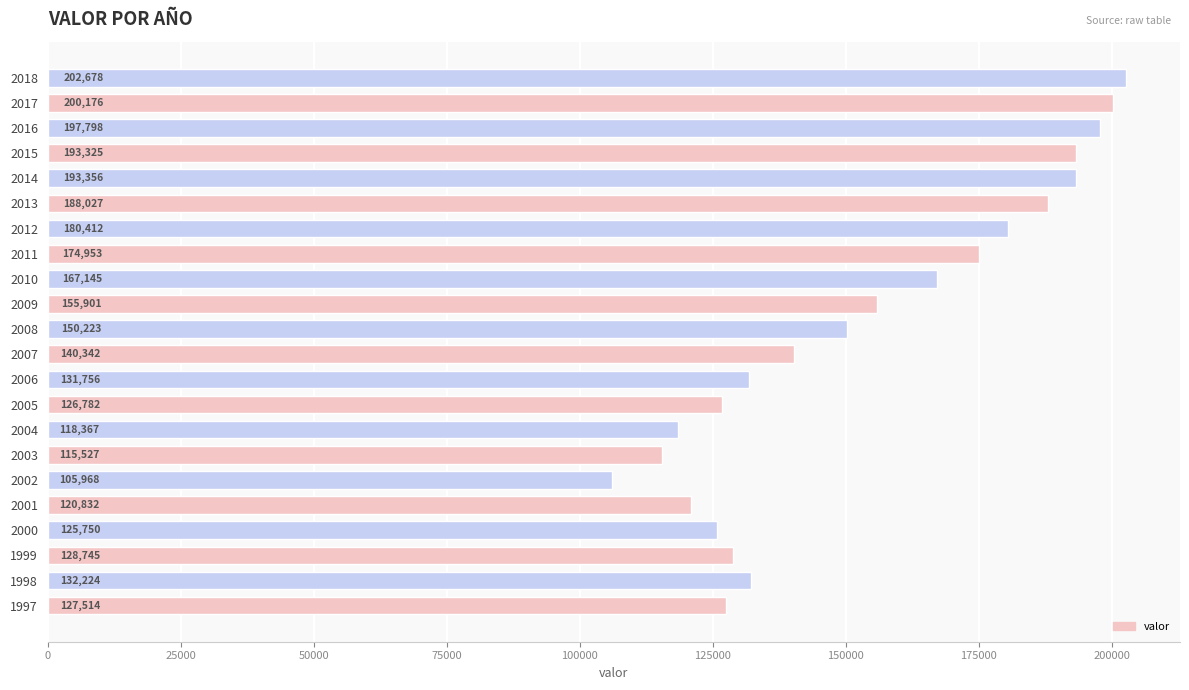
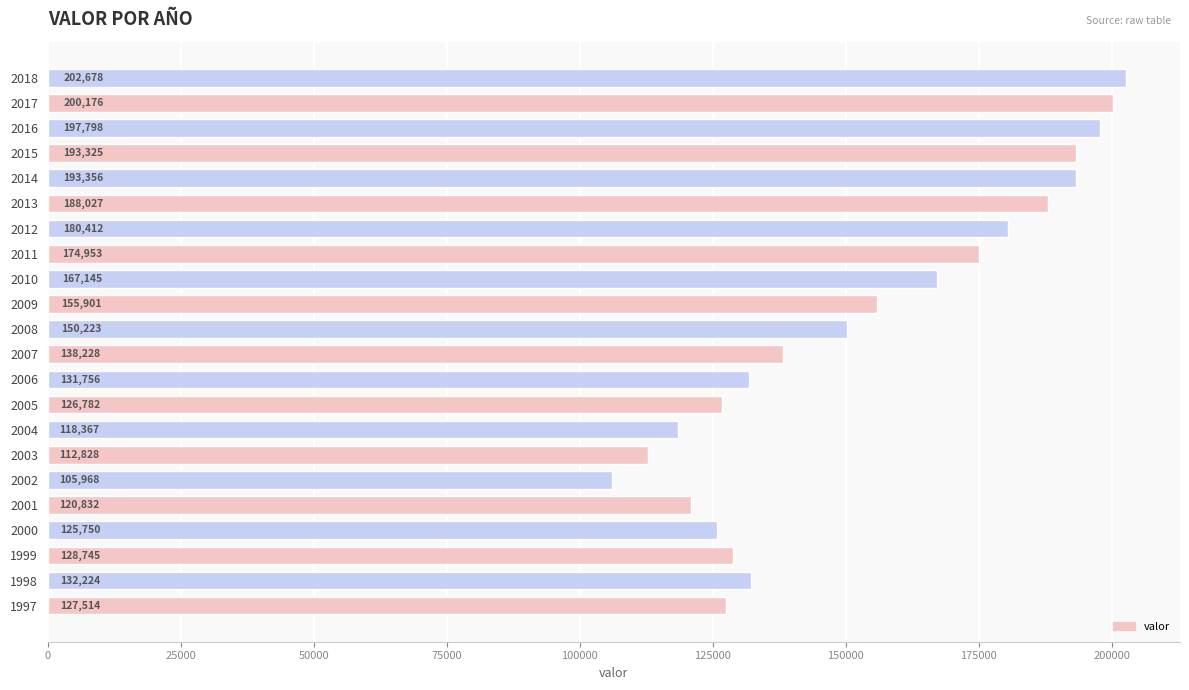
  {
    "2018": "202,678",
    "2017": "200,176",
    "2016": "197,798",
    "2015": "193,325",
    "2014": "193,356",
    "2013": "188,027",
    "2012": "180,412",
    "2011": "174,953",
    "2010": "167,145",
    "2009": "155,901",
    "2008": "150,223",
-   "2007": "140,342",
+   "2007": "138,228",
    "2006": "131,756",
    "2005": "126,782",
    "2004": "118,367",
-   "2003": "115,527",
+   "2003": "112,828",
    "2002": "105,968",
    "2001": "120,832",
    "2000": "125,750",
    "1999": "128,745",
    "1998": "132,224",
    "1997": "127,514"
  }
